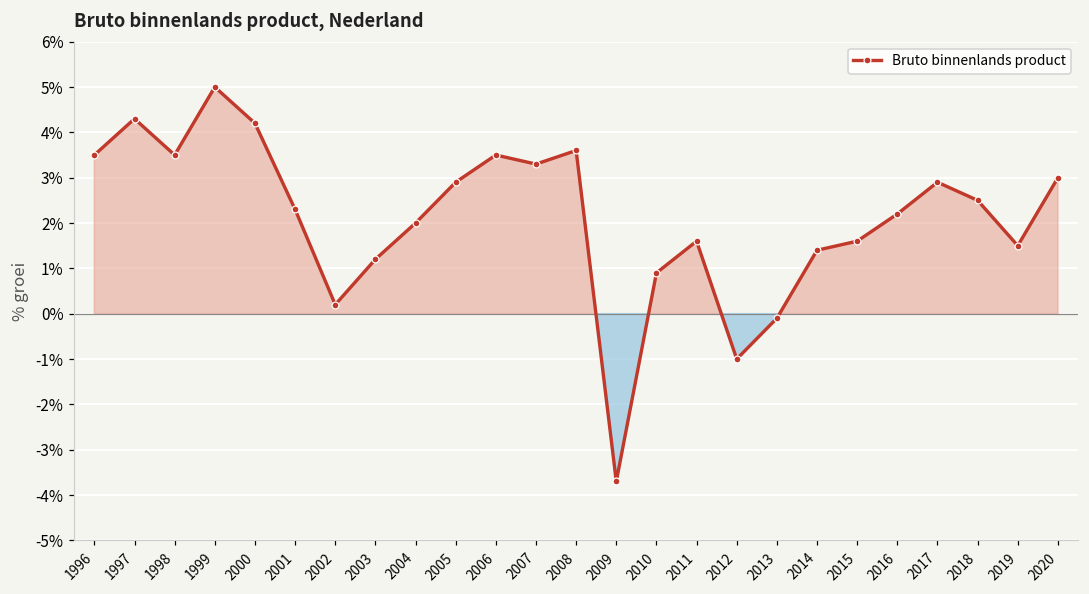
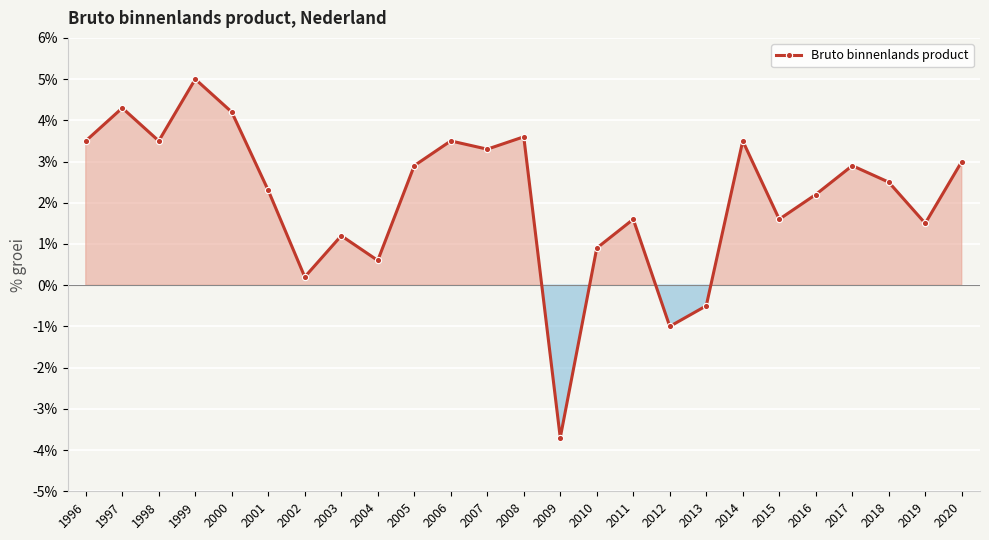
  {
    "1996": "3.5%",
    "1997": "4.3%",
    "1998": "3.5%",
    "1999": "5.0%",
    "2000": "4.2%",
    "2001": "2.3%",
    "2002": "0.2%",
    "2003": "1.2%",
-   "2004": "2.0%",
+   "2004": "0.6%",
    "2005": "2.9%",
    "2006": "3.5%",
    "2007": "3.3%",
    "2008": "3.6%",
    "2009": "-3.7%",
    "2010": "0.9%",
    "2011": "1.6%",
    "2012": "-1.0%",
-   "2013": "-0.1%",
-   "2014": "1.4%",
+   "2013": "-0.5%",
+   "2014": "3.5%",
    "2015": "1.6%",
    "2016": "2.2%",
    "2017": "2.9%",
    "2018": "2.5%",
    "2019": "1.5%",
    "2020": "3.0%"
  }
